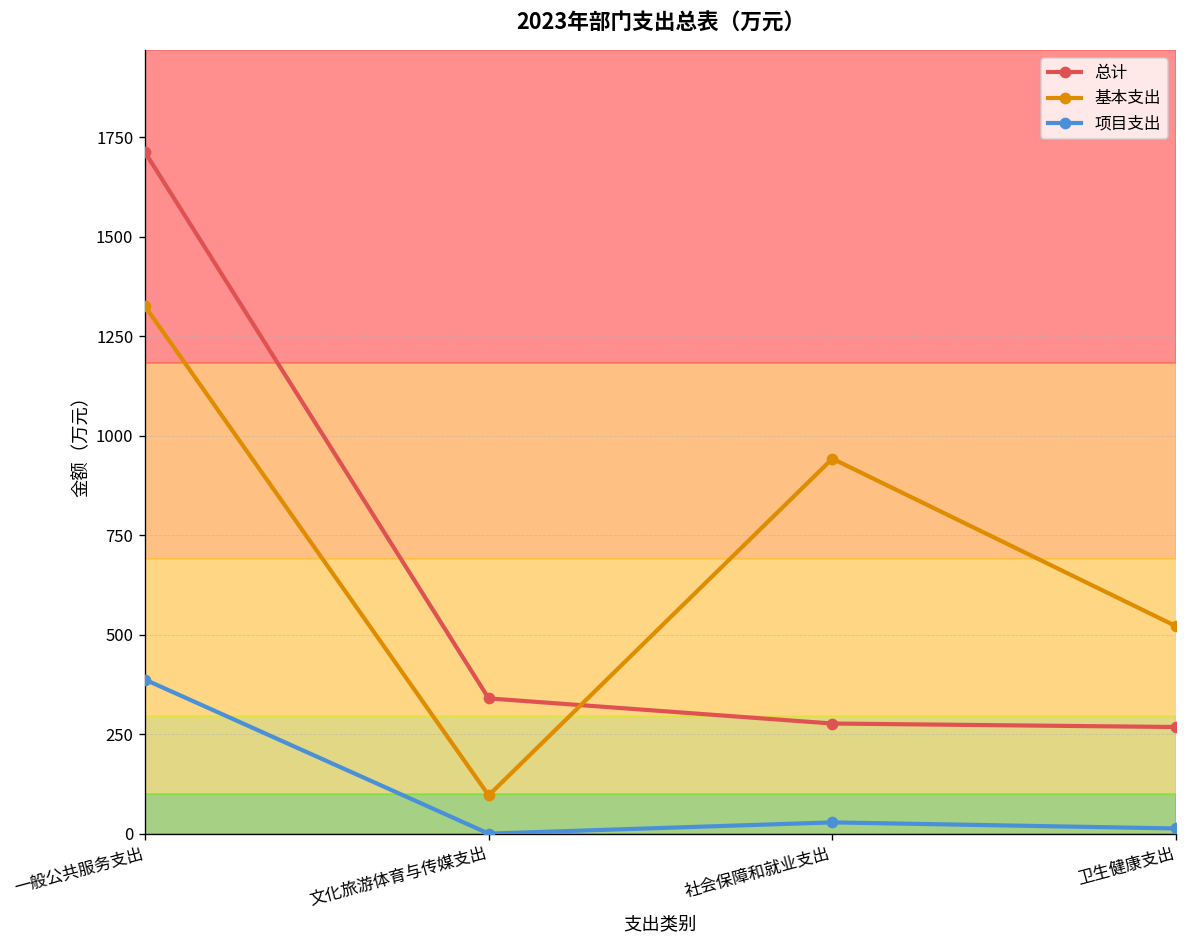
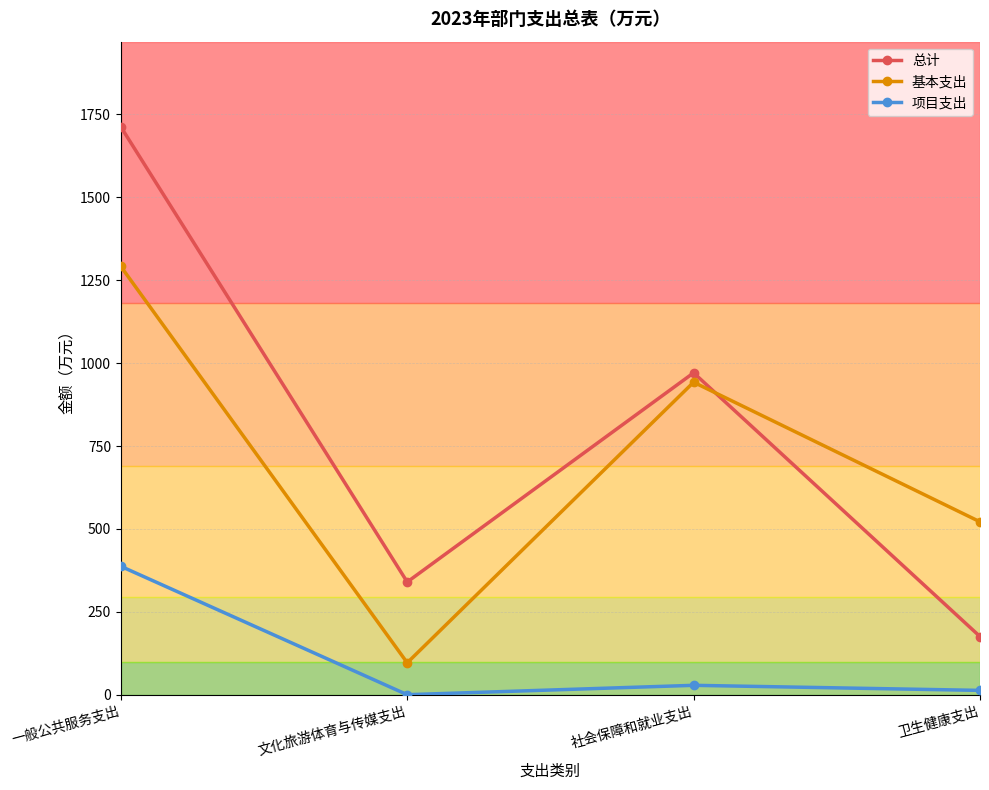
  {
    "总计": {
      "一般公共服务支出": 1710,
      "文化旅游体育与传媒支出": 340,
-     "社会保障和就业支出": 280,
-     "卫生健康支出": 270
+     "社会保障和就业支出": 970,
+     "卫生健康支出": 180
    },
    "基本支出": {
-     "一般公共服务支出": 1330,
+     "一般公共服务支出": 1290,
      "文化旅游体育与传媒支出": 100,
      "社会保障和就业支出": 940,
      "卫生健康支出": 520
    },
    "项目支出": {
      "一般公共服务支出": 390,
      "文化旅游体育与传媒支出": 0,
      "社会保障和就业支出": 30,
      "卫生健康支出": 10
    }
  }
